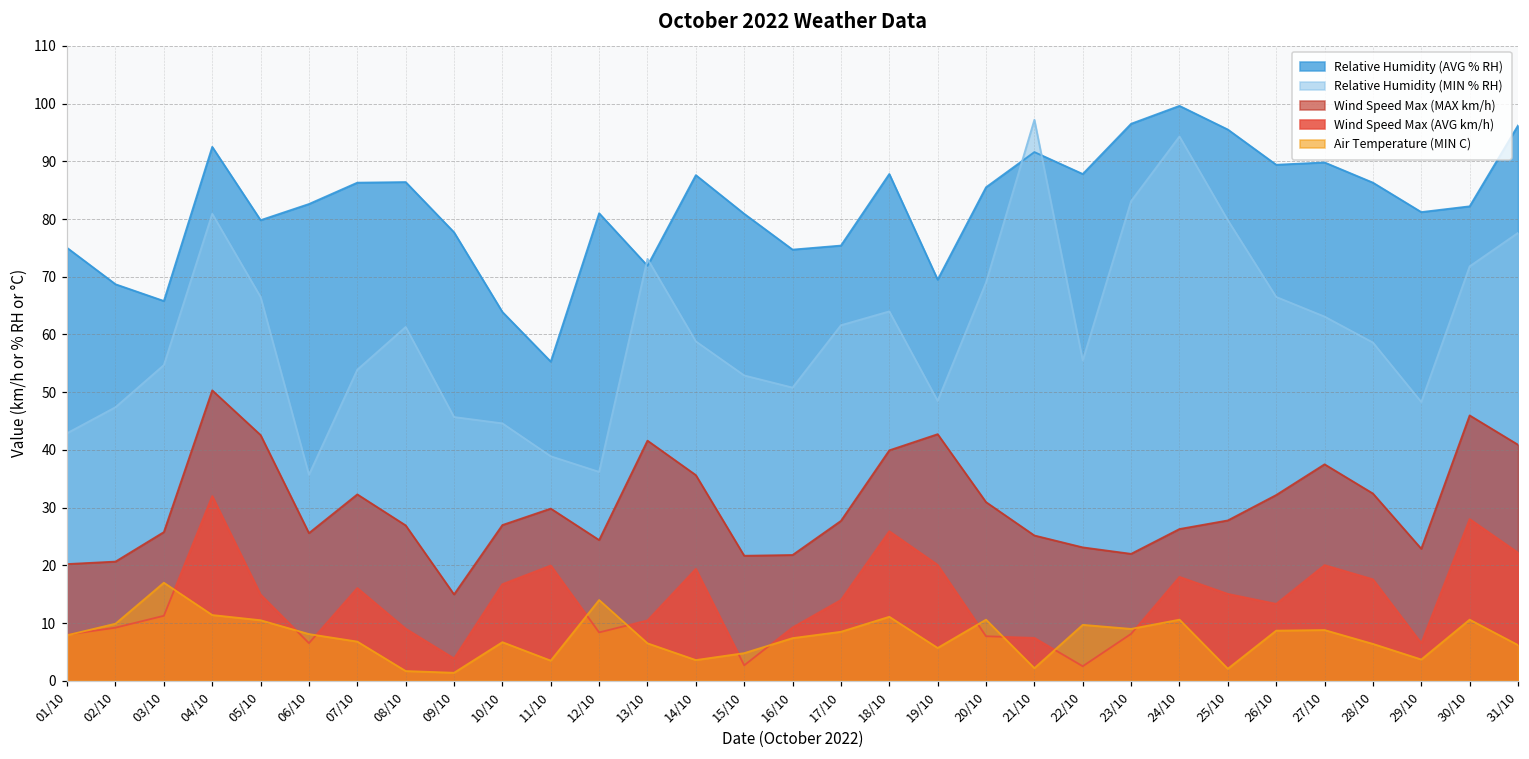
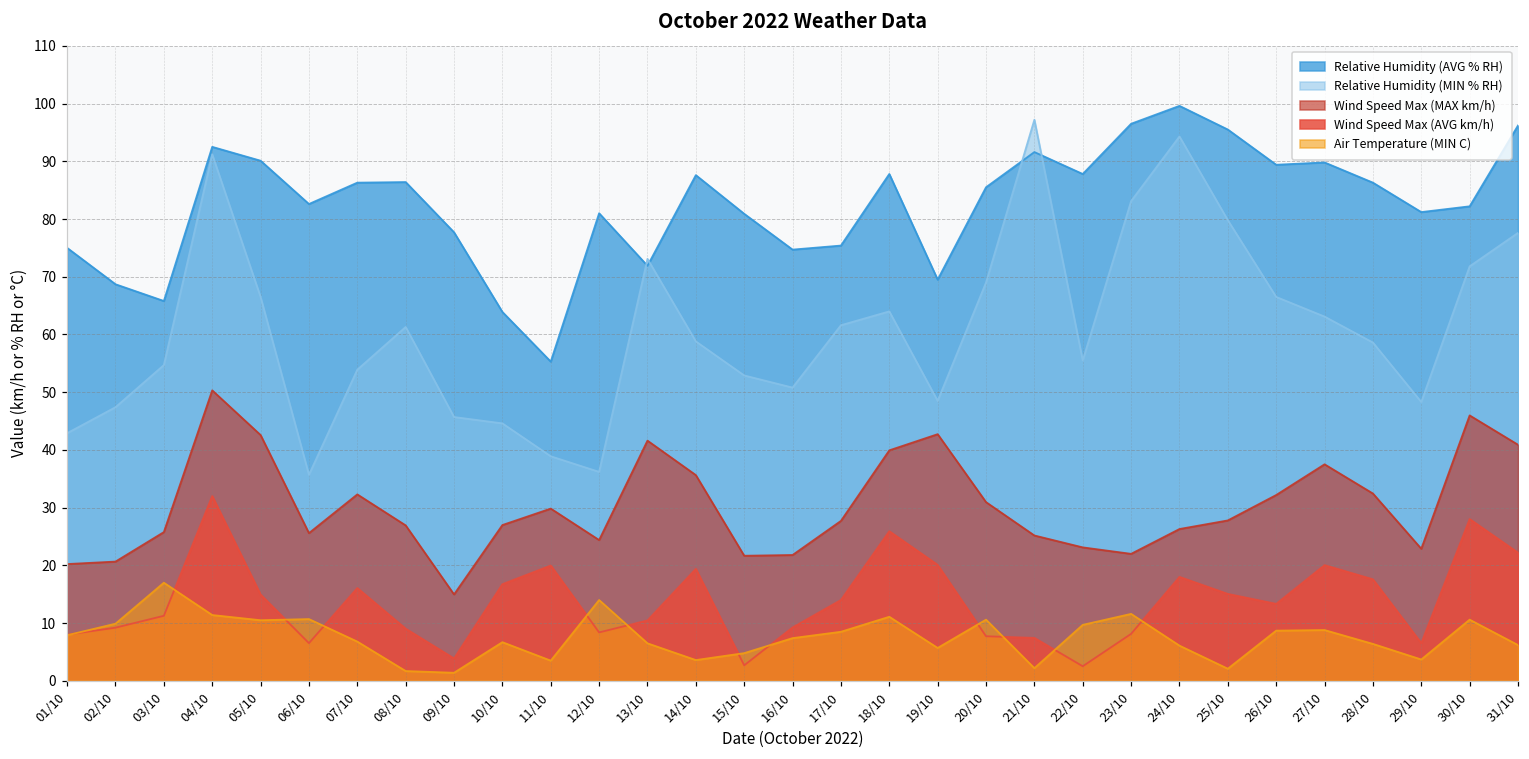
  {
    "Relative Humidity (AVG % RH)": {
      "01/10": 75,
      "02/10": 69,
      "03/10": 66,
      "04/10": 93,
-     "05/10": 80,
+     "05/10": 90,
      "06/10": 83,
      "07/10": 86,
      "08/10": 86,
      "09/10": 78,
      "10/10": 64,
      "11/10": 55,
      "12/10": 81,
      "13/10": 72,
      "14/10": 88,
      "15/10": 81,
      "16/10": 75,
      "17/10": 75,
      "18/10": 88,
      "19/10": 70,
      "20/10": 86,
      "21/10": 92,
      "22/10": 88,
      "23/10": 97,
      "24/10": 100,
      "25/10": 96,
      "26/10": 89,
      "27/10": 90,
      "28/10": 86,
      "29/10": 81,
      "30/10": 82,
      "31/10": 96
    },
    "Relative Humidity (MIN % RH)": {
      "01/10": 43,
      "02/10": 47,
      "03/10": 55,
-     "04/10": 81,
+     "04/10": 91,
      "05/10": 67,
      "06/10": 36,
      "07/10": 54,
      "08/10": 61,
      "09/10": 46,
      "10/10": 45,
      "11/10": 39,
      "12/10": 36,
      "13/10": 73,
      "14/10": 59,
      "15/10": 53,
      "16/10": 51,
      "17/10": 62,
      "18/10": 64,
      "19/10": 49,
      "20/10": 69,
      "21/10": 97,
      "22/10": 56,
      "23/10": 83,
      "24/10": 94,
      "25/10": 80,
      "26/10": 67,
      "27/10": 63,
      "28/10": 59,
      "29/10": 48,
      "30/10": 72,
      "31/10": 78
    },
    "Air Temperature (MIN C)": {
      "02/10": 10,
      "03/10": 17,
      "04/10": 11,
      "05/10": 11,
-     "06/10": 8,
+     "06/10": 11,
      "07/10": 7,
      "08/10": 2,
      "09/10": 1,
      "10/10": 7,
      "11/10": 4,
      "12/10": 14,
      "13/10": 7,
      "14/10": 4,
      "15/10": 5,
      "16/10": 7,
      "17/10": 9,
      "18/10": 11,
      "19/10": 6,
      "20/10": 11,
      "21/10": 2,
      "22/10": 10,
-     "23/10": 9,
-     "24/10": 11,
+     "23/10": 12,
+     "24/10": 6,
      "25/10": 2,
      "26/10": 9,
      "27/10": 9,
      "28/10": 6,
      "29/10": 4,
      "30/10": 11,
      "31/10": 6
    }
  }
